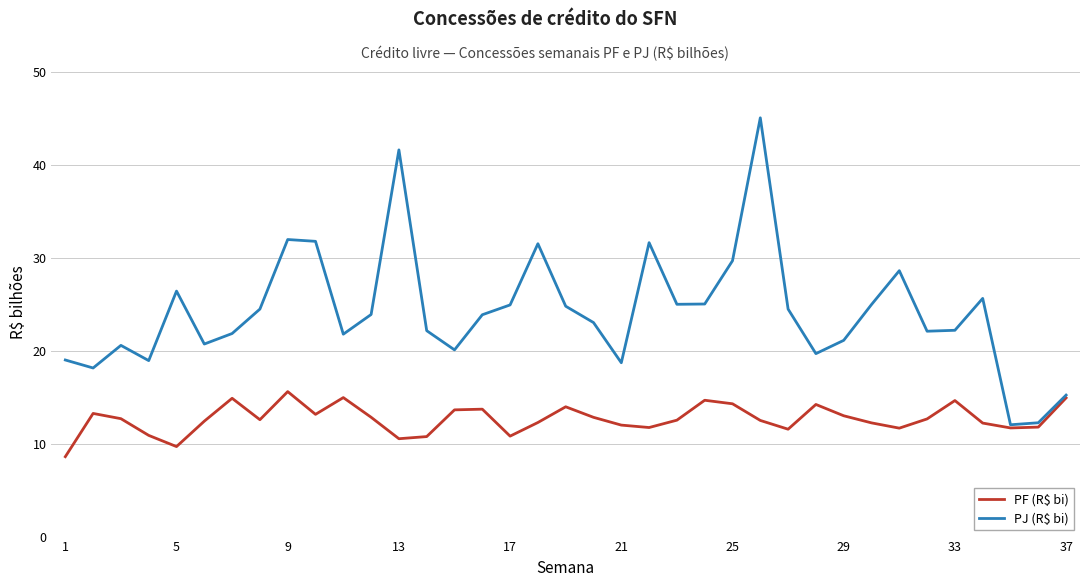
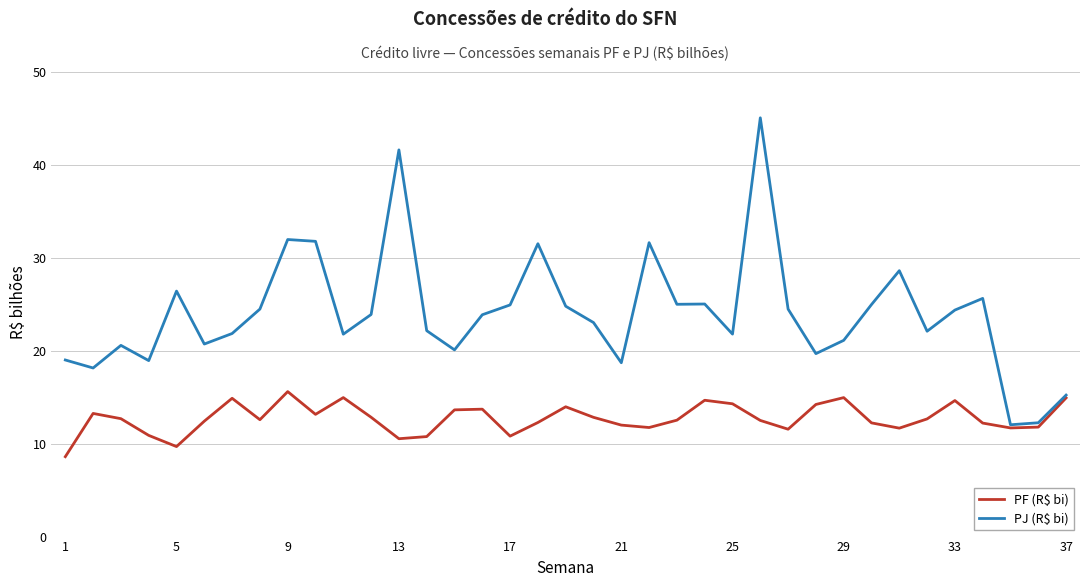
  {
    "PF (R$ bi)": {
      "1": 9,
      "5": 10,
      "9": 16,
      "13": 11,
      "17": 11,
      "21": 12,
      "25": 14,
-     "29": 13,
+     "29": 15,
      "33": 15,
      "37": 15
    },
    "PJ (R$ bi)": {
      "1": 19,
      "5": 26,
      "9": 32,
      "13": 42,
      "17": 25,
      "21": 19,
-     "25": 30,
+     "25": 22,
      "29": 21,
-     "33": 22,
+     "33": 24,
      "37": 15
    }
  }
